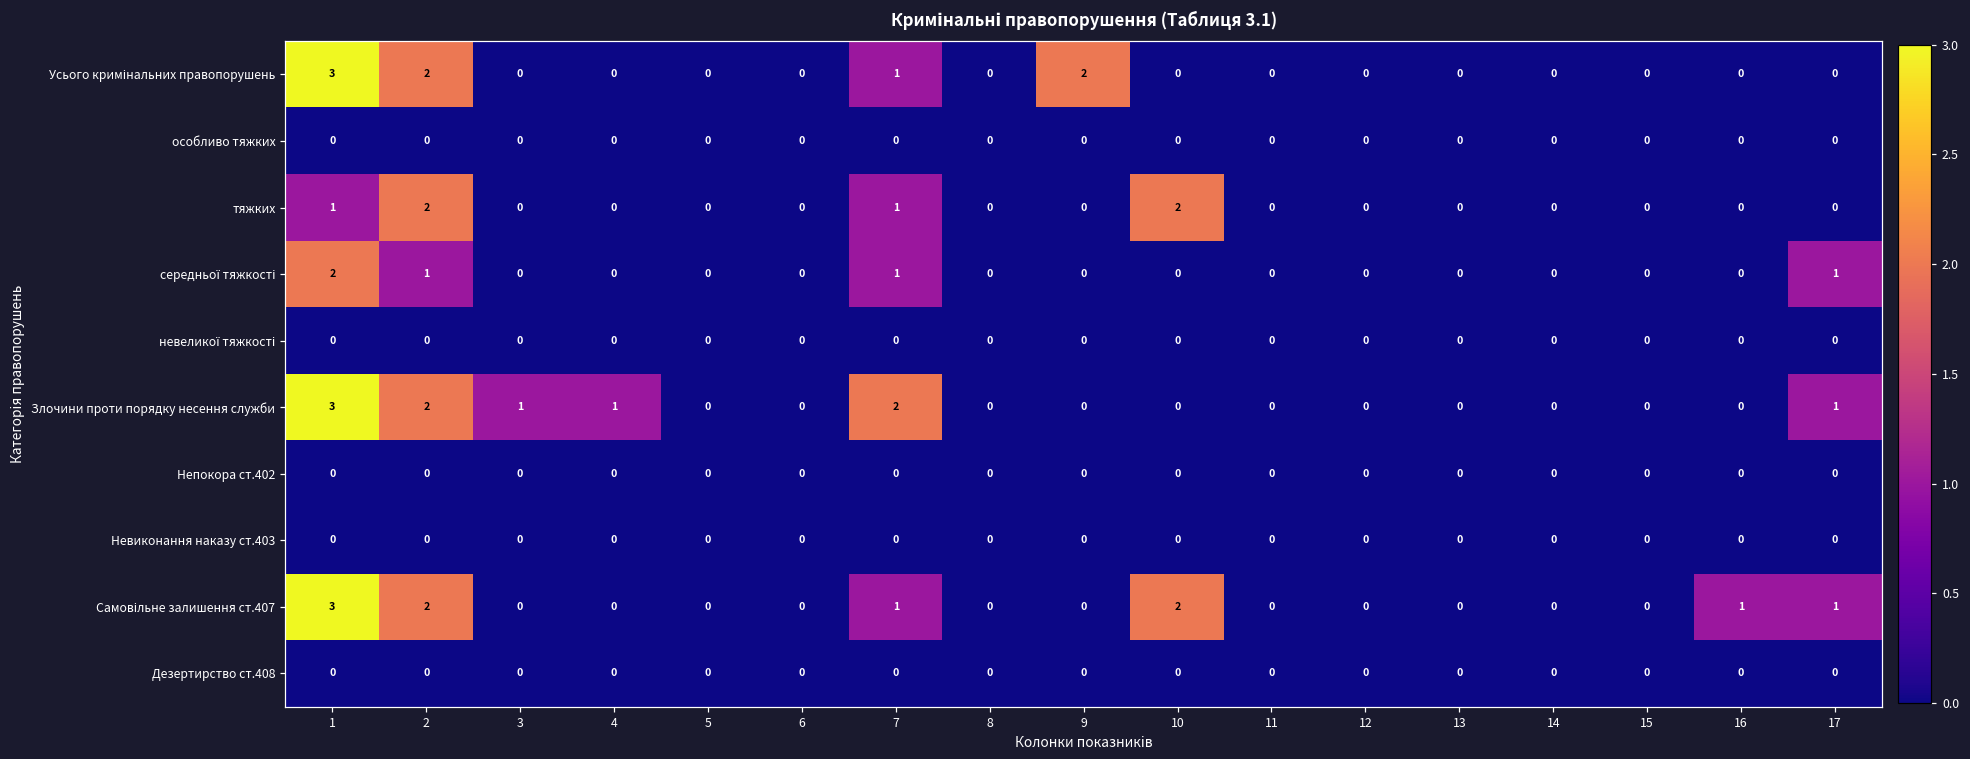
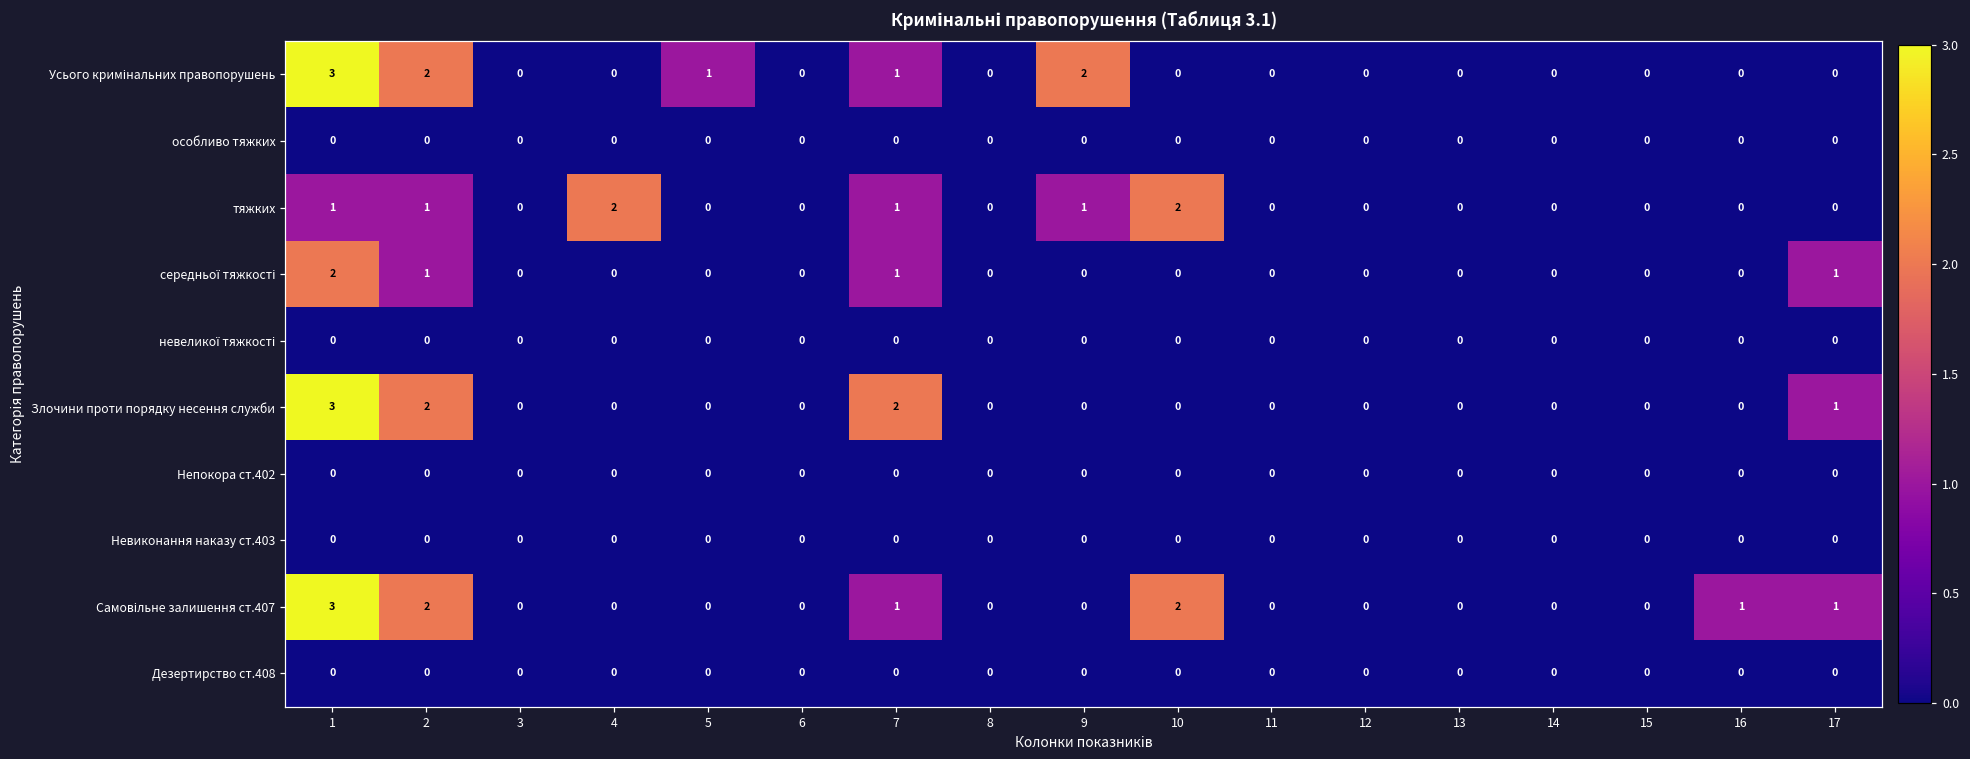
  {
    "Усього кримінальних правопорушень": {
      "1": 3,
      "2": 2,
      "3": 0,
      "4": 0,
-     "5": 0,
+     "5": 1,
      "6": 0,
      "7": 1,
      "8": 0,
      "9": 2,
      "10": 0,
      "11": 0,
      "12": 0,
      "13": 0,
      "14": 0,
      "15": 0,
      "16": 0,
      "17": 0
    },
    "особливо тяжких": {
      "1": 0,
      "2": 0,
      "3": 0,
      "4": 0,
      "5": 0,
      "6": 0,
      "7": 0,
      "8": 0,
      "9": 0,
      "10": 0,
      "11": 0,
      "12": 0,
      "13": 0,
      "14": 0,
      "15": 0,
      "16": 0,
      "17": 0
    },
    "тяжких": {
      "1": 1,
-     "2": 2,
+     "2": 1,
      "3": 0,
-     "4": 0,
+     "4": 2,
      "5": 0,
      "6": 0,
      "7": 1,
      "8": 0,
-     "9": 0,
+     "9": 1,
      "10": 2,
      "11": 0,
      "12": 0,
      "13": 0,
      "14": 0,
      "15": 0,
      "16": 0,
      "17": 0
    },
    "середньої тяжкості": {
      "1": 2,
      "2": 1,
      "3": 0,
      "4": 0,
      "5": 0,
      "6": 0,
      "7": 1,
      "8": 0,
      "9": 0,
      "10": 0,
      "11": 0,
      "12": 0,
      "13": 0,
      "14": 0,
      "15": 0,
      "16": 0,
      "17": 1
    },
    "невеликої тяжкості": {
      "1": 0,
      "2": 0,
      "3": 0,
      "4": 0,
      "5": 0,
      "6": 0,
      "7": 0,
      "8": 0,
      "9": 0,
      "10": 0,
      "11": 0,
      "12": 0,
      "13": 0,
      "14": 0,
      "15": 0,
      "16": 0,
      "17": 0
    },
    "Злочини проти порядку несення служби": {
      "1": 3,
      "2": 2,
-     "3": 1,
-     "4": 1,
+     "3": 0,
+     "4": 0,
      "5": 0,
      "6": 0,
      "7": 2,
      "8": 0,
      "9": 0,
      "10": 0,
      "11": 0,
      "12": 0,
      "13": 0,
      "14": 0,
      "15": 0,
      "16": 0,
      "17": 1
    },
    "Непокора ст.402": {
      "1": 0,
      "2": 0,
      "3": 0,
      "4": 0,
      "5": 0,
      "6": 0,
      "7": 0,
      "8": 0,
      "9": 0,
      "10": 0,
      "11": 0,
      "12": 0,
      "13": 0,
      "14": 0,
      "15": 0,
      "16": 0,
      "17": 0
    },
    "Невиконання наказу ст.403": {
      "1": 0,
      "2": 0,
      "3": 0,
      "4": 0,
      "5": 0,
      "6": 0,
      "7": 0,
      "8": 0,
      "9": 0,
      "10": 0,
      "11": 0,
      "12": 0,
      "13": 0,
      "14": 0,
      "15": 0,
      "16": 0,
      "17": 0
    },
    "Самовільне залишення ст.407": {
      "1": 3,
      "2": 2,
      "3": 0,
      "4": 0,
      "5": 0,
      "6": 0,
      "7": 1,
      "8": 0,
      "9": 0,
      "10": 2,
      "11": 0,
      "12": 0,
      "13": 0,
      "14": 0,
      "15": 0,
      "16": 1,
      "17": 1
    },
    "Дезертирство ст.408": {
      "1": 0,
      "2": 0,
      "3": 0,
      "4": 0,
      "5": 0,
      "6": 0,
      "7": 0,
      "8": 0,
      "9": 0,
      "10": 0,
      "11": 0,
      "12": 0,
      "13": 0,
      "14": 0,
      "15": 0,
      "16": 0,
      "17": 0
    }
  }
